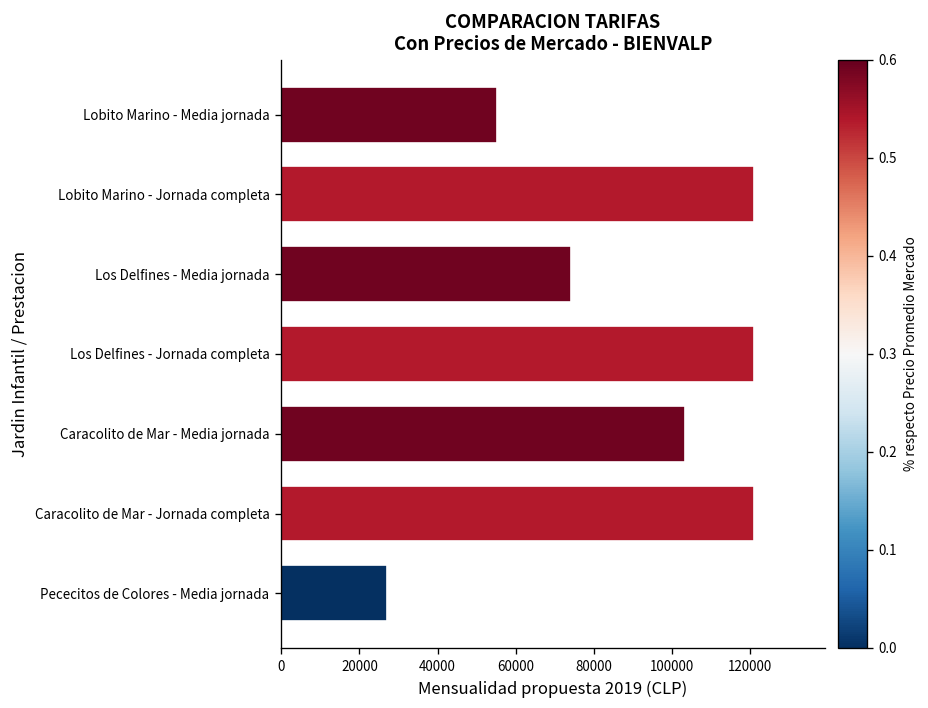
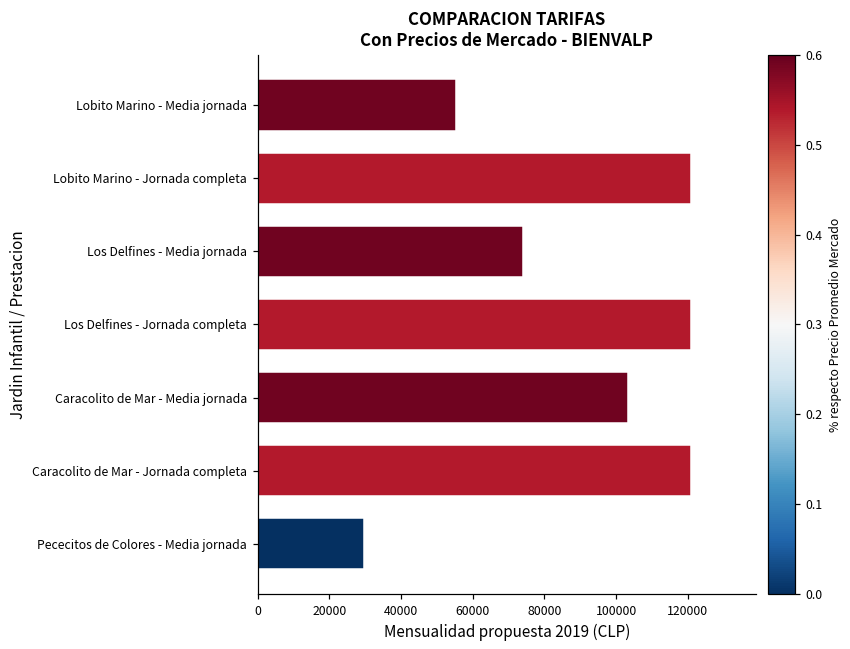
  {
    "Lobito Marino - Media jornada": 55000,
    "Lobito Marino - Jornada completa": 121000,
    "Los Delfines - Media jornada": 74000,
    "Los Delfines - Jornada completa": 121000,
    "Caracolito de Mar - Media jornada": 103000,
    "Caracolito de Mar - Jornada completa": 121000,
-   "Pececitos de Colores - Media jornada": 27000
+   "Pececitos de Colores - Media jornada": 30000
  }
